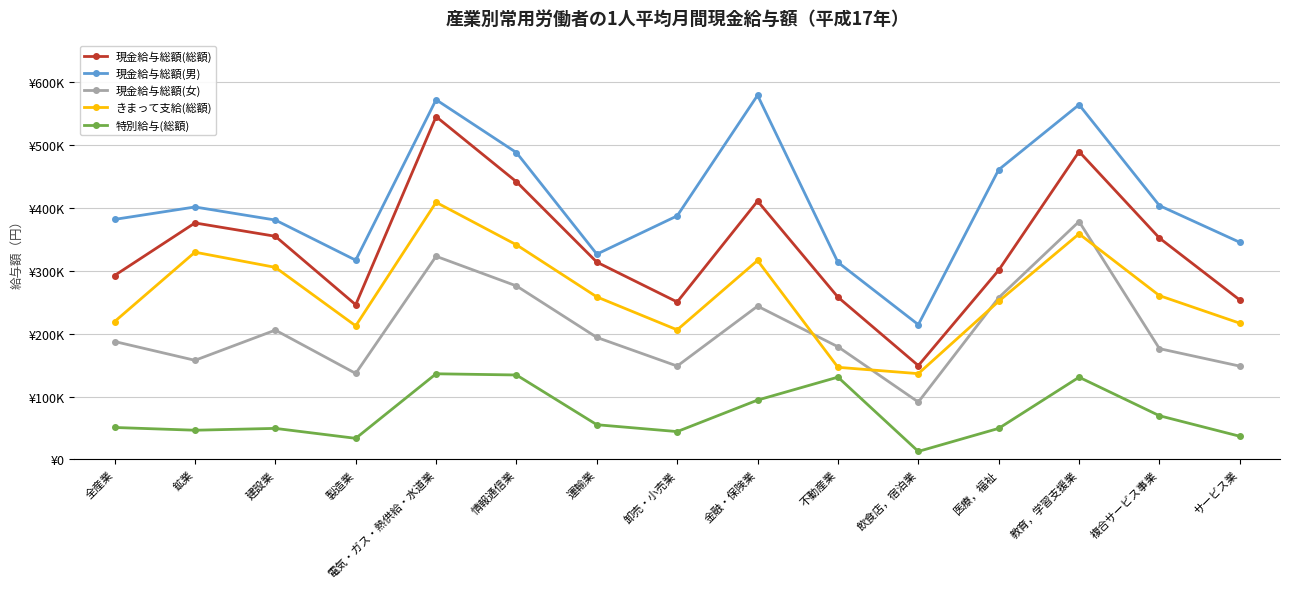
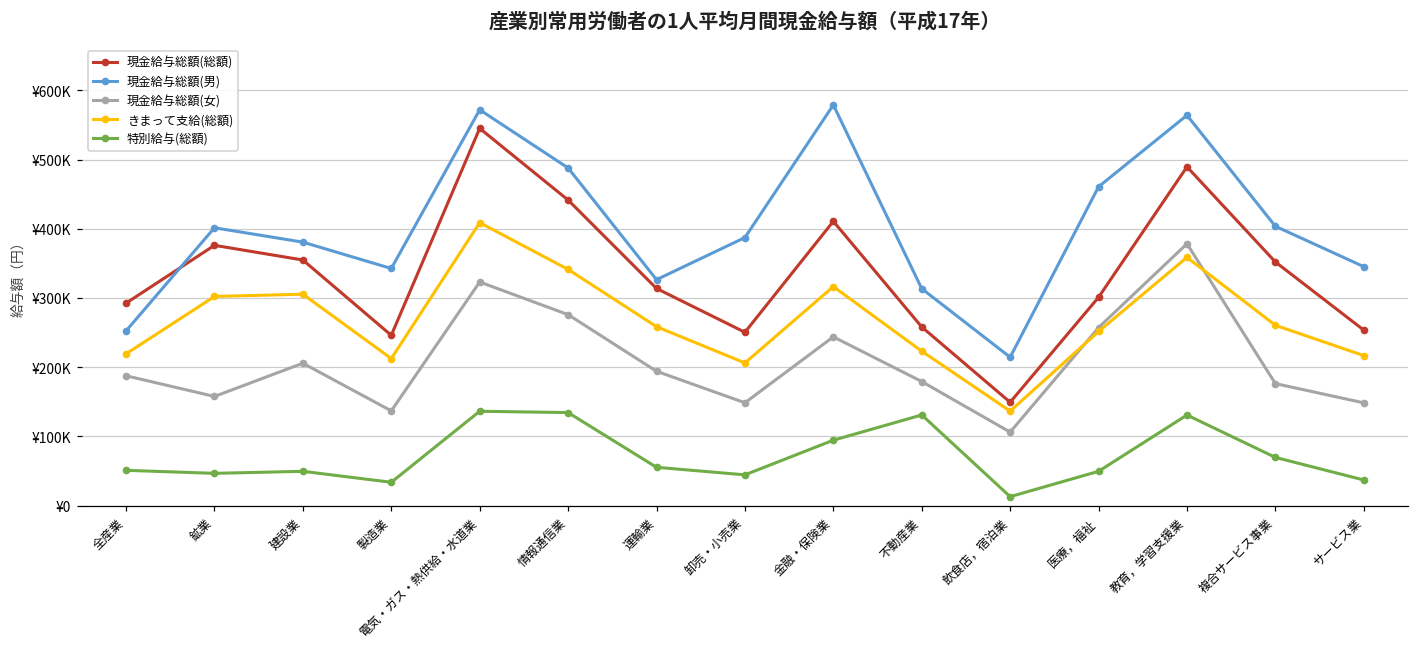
  {
    "現金給与総額(総額)": {
      "全産業": "¥290000",
      "鉱業": "¥380000",
      "建設業": "¥350000",
      "製造業": "¥250000",
      "電気・ガス・熱供給・水道業": "¥550000",
      "情報通信業": "¥440000",
      "運輸業": "¥310000",
      "卸売・小売業": "¥250000",
      "金融・保険業": "¥410000",
      "不動産業": "¥260000",
      "飲食店，宿泊業": "¥150000",
      "医療，福祉": "¥300000",
      "教育，学習支援業": "¥490000",
      "複合サービス事業": "¥350000",
      "サービス業": "¥250000"
    },
    "現金給与総額(男)": {
-     "全産業": "¥380000",
+     "全産業": "¥250000",
      "鉱業": "¥400000",
      "建設業": "¥380000",
-     "製造業": "¥320000",
+     "製造業": "¥340000",
      "電気・ガス・熱供給・水道業": "¥570000",
      "情報通信業": "¥490000",
      "運輸業": "¥330000",
      "卸売・小売業": "¥390000",
      "金融・保険業": "¥580000",
      "不動産業": "¥310000",
      "飲食店，宿泊業": "¥210000",
      "医療，福祉": "¥460000",
      "教育，学習支援業": "¥560000",
      "複合サービス事業": "¥400000",
      "サービス業": "¥350000"
    },
    "現金給与総額(女)": {
      "全産業": "¥190000",
      "鉱業": "¥160000",
      "建設業": "¥210000",
      "製造業": "¥140000",
      "電気・ガス・熱供給・水道業": "¥320000",
      "情報通信業": "¥280000",
      "運輸業": "¥190000",
      "卸売・小売業": "¥150000",
      "金融・保険業": "¥240000",
      "不動産業": "¥180000",
-     "飲食店，宿泊業": "¥90000",
+     "飲食店，宿泊業": "¥110000",
      "医療，福祉": "¥260000",
      "教育，学習支援業": "¥380000",
      "複合サービス事業": "¥180000",
      "サービス業": "¥150000"
    },
    "きまって支給(総額)": {
      "全産業": "¥220000",
-     "鉱業": "¥330000",
+     "鉱業": "¥300000",
      "建設業": "¥310000",
      "製造業": "¥210000",
      "電気・ガス・熱供給・水道業": "¥410000",
      "情報通信業": "¥340000",
      "運輸業": "¥260000",
      "卸売・小売業": "¥210000",
      "金融・保険業": "¥320000",
-     "不動産業": "¥150000",
+     "不動産業": "¥220000",
      "飲食店，宿泊業": "¥140000",
      "医療，福祉": "¥250000",
      "教育，学習支援業": "¥360000",
      "複合サービス事業": "¥260000",
      "サービス業": "¥220000"
    },
    "特別給与(総額)": {
      "全産業": "¥50000",
      "鉱業": "¥50000",
      "建設業": "¥50000",
      "製造業": "¥30000",
      "電気・ガス・熱供給・水道業": "¥140000",
      "情報通信業": "¥130000",
      "運輸業": "¥60000",
      "卸売・小売業": "¥40000",
      "金融・保険業": "¥90000",
      "不動産業": "¥130000",
      "飲食店，宿泊業": "¥10000",
      "医療，福祉": "¥50000",
      "教育，学習支援業": "¥130000",
      "複合サービス事業": "¥70000",
      "サービス業": "¥40000"
    }
  }
